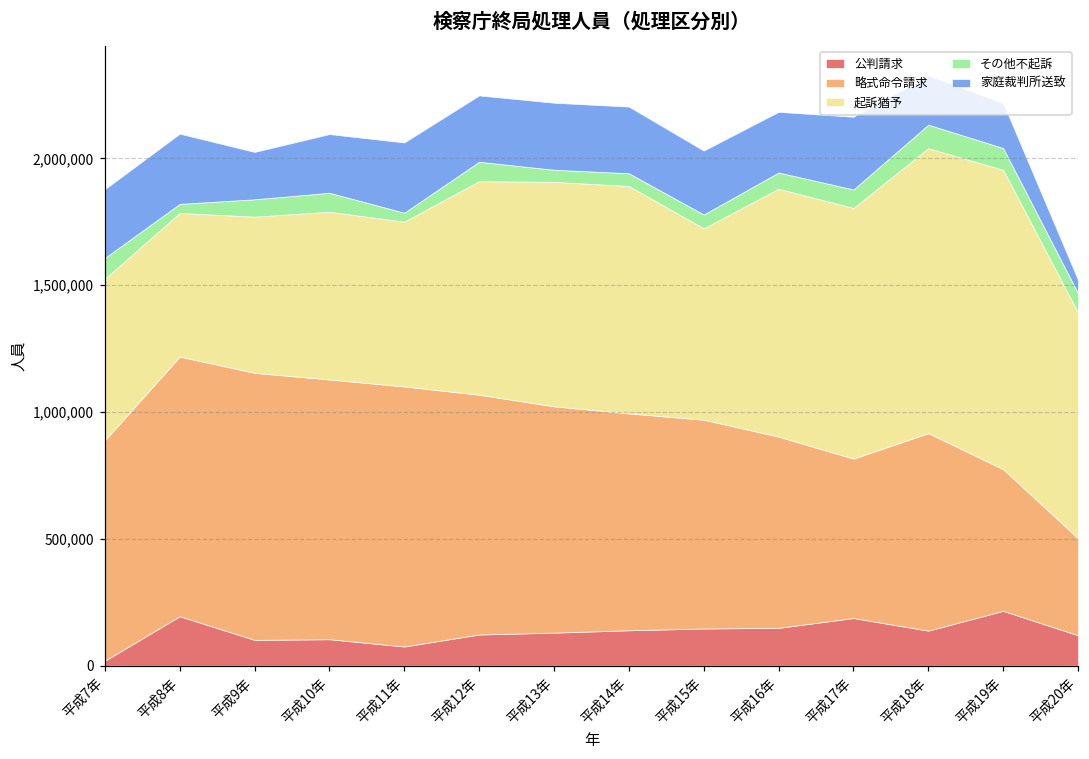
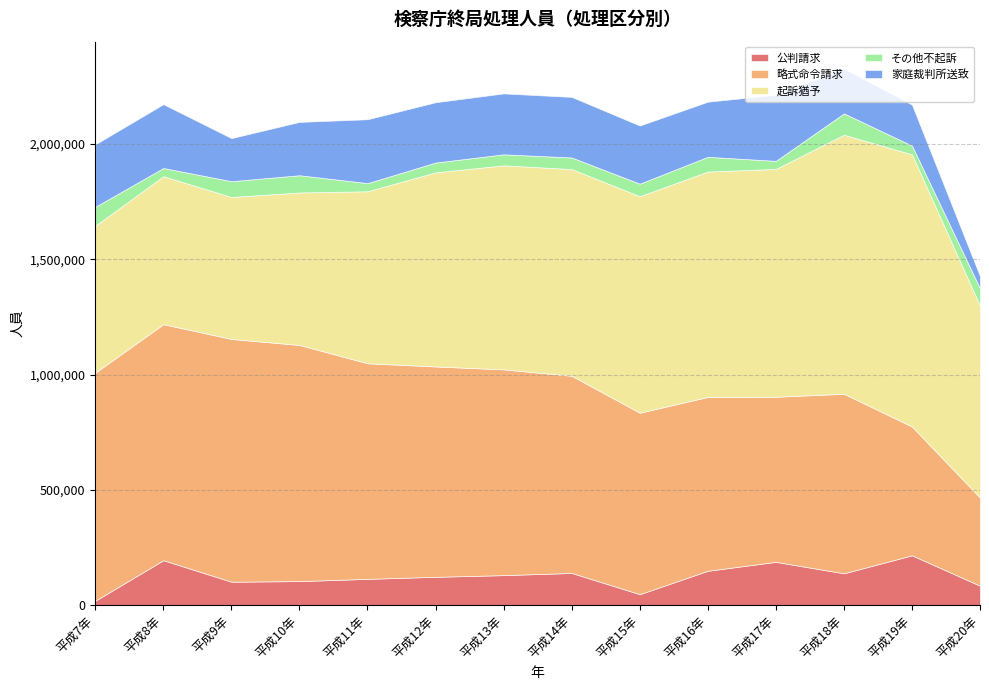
  {
    "公判請求": {
      "平成7年": "20,000",
      "平成8年": "190,000",
      "平成9年": "100,000",
      "平成10年": "100,000",
-     "平成11年": "80,000",
+     "平成11年": "110,000",
      "平成12年": "120,000",
      "平成13年": "130,000",
      "平成14年": "140,000",
-     "平成15年": "150,000",
+     "平成15年": "50,000",
      "平成16年": "150,000",
      "平成17年": "190,000",
      "平成18年": "140,000",
      "平成19年": "220,000",
-     "平成20年": "120,000"
+     "平成20年": "80,000"
    },
    "略式命令請求": {
-     "平成7年": "870,000",
+     "平成7年": "990,000",
      "平成8年": "1,020,000",
      "平成9年": "1,050,000",
      "平成10年": "1,020,000",
-     "平成11年": "1,030,000",
-     "平成12年": "950,000",
+     "平成11年": "940,000",
+     "平成12年": "910,000",
      "平成13年": "890,000",
      "平成14年": "860,000",
-     "平成15年": "820,000",
+     "平成15年": "790,000",
      "平成16年": "750,000",
-     "平成17年": "630,000",
+     "平成17年": "720,000",
      "平成18年": "780,000",
      "平成19年": "560,000",
      "平成20年": "380,000"
    },
    "起訴猶予": {
      "平成7年": "640,000",
-     "平成8年": "570,000",
+     "平成8年": "640,000",
      "平成9年": "620,000",
      "平成10年": "660,000",
-     "平成11年": "650,000",
+     "平成11年": "750,000",
      "平成12年": "840,000",
      "平成13年": "890,000",
      "平成14年": "900,000",
-     "平成15年": "750,000",
+     "平成15年": "940,000",
      "平成16年": "980,000",
      "平成17年": "990,000",
      "平成18年": "1,120,000",
      "平成19年": "1,180,000",
-     "平成20年": "890,000"
+     "平成20年": "830,000"
    },
    "その他不起訴": {
      "平成7年": "80,000",
      "平成8年": "40,000",
      "平成9年": "70,000",
      "平成10年": "70,000",
      "平成11年": "40,000",
-     "平成12年": "80,000",
+     "平成12年": "40,000",
      "平成13年": "50,000",
      "平成14年": "50,000",
      "平成15年": "50,000",
      "平成16年": "60,000",
-     "平成17年": "70,000",
+     "平成17年": "30,000",
      "平成18年": "90,000",
-     "平成19年": "90,000",
+     "平成19年": "40,000",
      "平成20年": "80,000"
    },
    "家庭裁判所送致": {
      "平成7年": "270,000",
      "平成8年": "280,000",
      "平成9年": "190,000",
      "平成10年": "230,000",
      "平成11年": "280,000",
      "平成12年": "260,000",
      "平成13年": "260,000",
      "平成14年": "260,000",
      "平成15年": "250,000",
      "平成16年": "240,000",
      "平成20年": "50,000"
    }
  }
